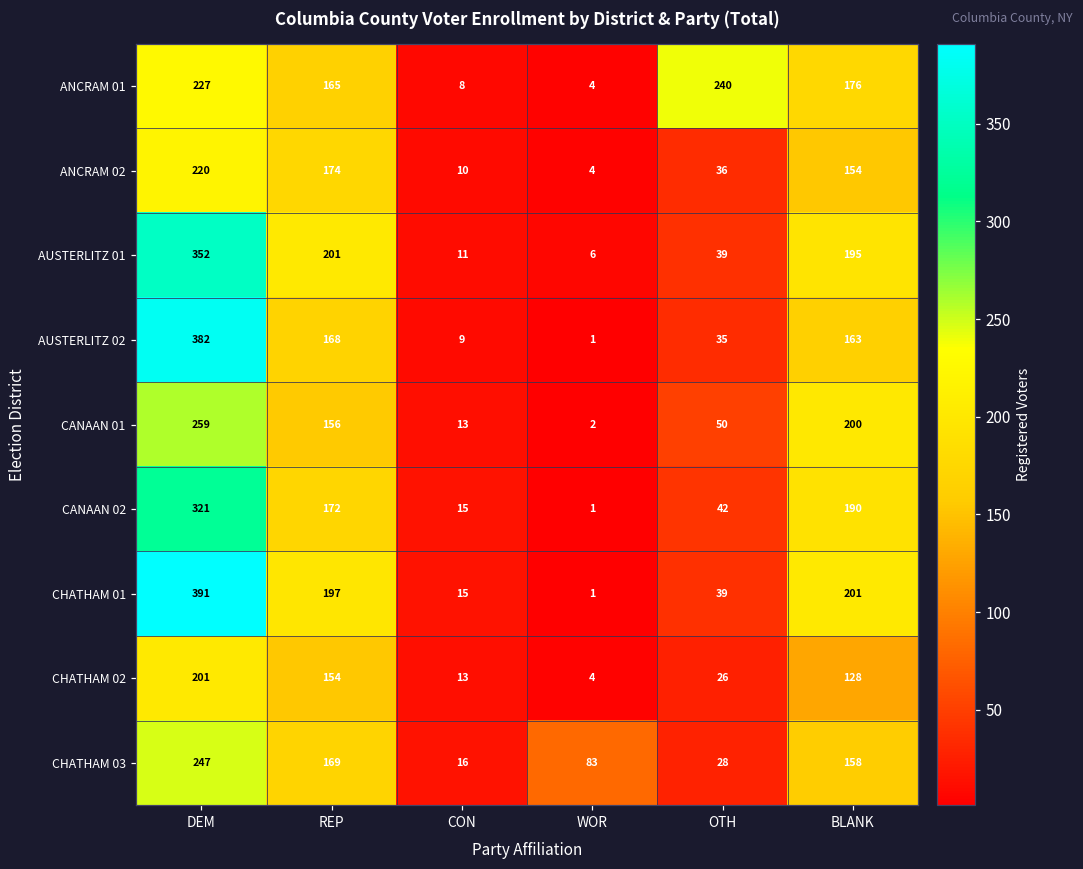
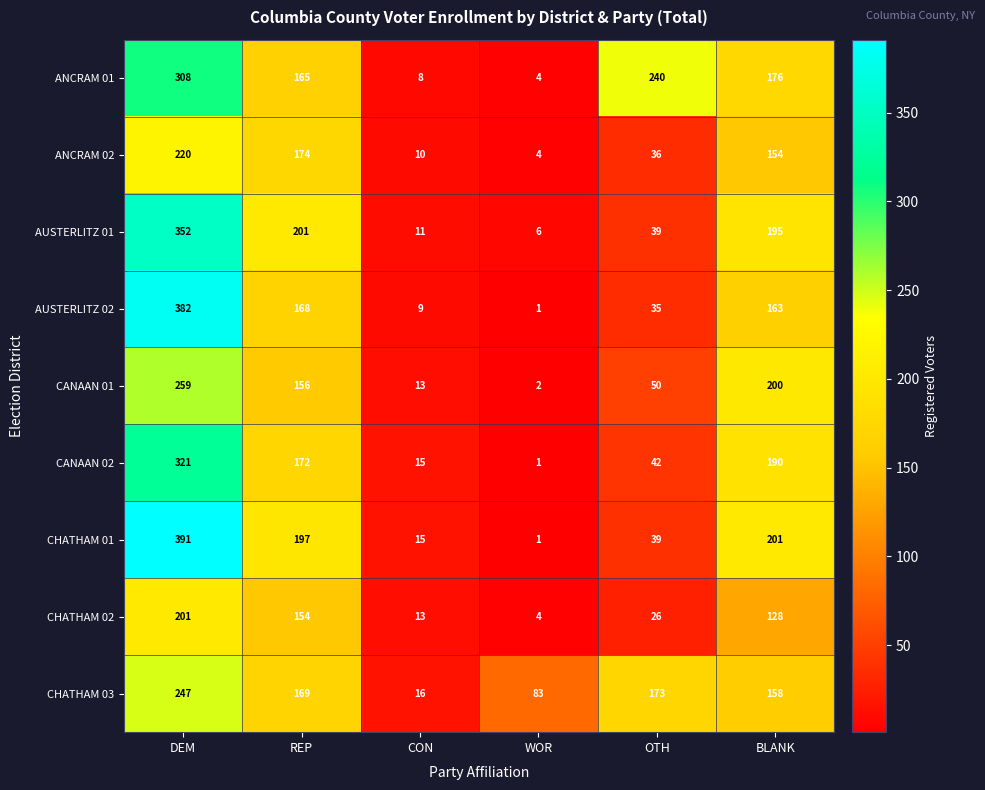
  {
    "ANCRAM 01": {
-     "DEM": 227,
+     "DEM": 308,
      "REP": 165,
      "CON": 8,
      "WOR": 4,
      "OTH": 240,
      "BLANK": 176
    },
    "ANCRAM 02": {
      "DEM": 220,
      "REP": 174,
      "CON": 10,
      "WOR": 4,
      "OTH": 36,
      "BLANK": 154
    },
    "AUSTERLITZ 01": {
      "DEM": 352,
      "REP": 201,
      "CON": 11,
      "WOR": 6,
      "OTH": 39,
      "BLANK": 195
    },
    "AUSTERLITZ 02": {
      "DEM": 382,
      "REP": 168,
      "CON": 9,
      "WOR": 1,
      "OTH": 35,
      "BLANK": 163
    },
    "CANAAN 01": {
      "DEM": 259,
      "REP": 156,
      "CON": 13,
      "WOR": 2,
      "OTH": 50,
      "BLANK": 200
    },
    "CANAAN 02": {
      "DEM": 321,
      "REP": 172,
      "CON": 15,
      "WOR": 1,
      "OTH": 42,
      "BLANK": 190
    },
    "CHATHAM 01": {
      "DEM": 391,
      "REP": 197,
      "CON": 15,
      "WOR": 1,
      "OTH": 39,
      "BLANK": 201
    },
    "CHATHAM 02": {
      "DEM": 201,
      "REP": 154,
      "CON": 13,
      "WOR": 4,
      "OTH": 26,
      "BLANK": 128
    },
    "CHATHAM 03": {
      "DEM": 247,
      "REP": 169,
      "CON": 16,
      "WOR": 83,
-     "OTH": 28,
+     "OTH": 173,
      "BLANK": 158
    }
  }
